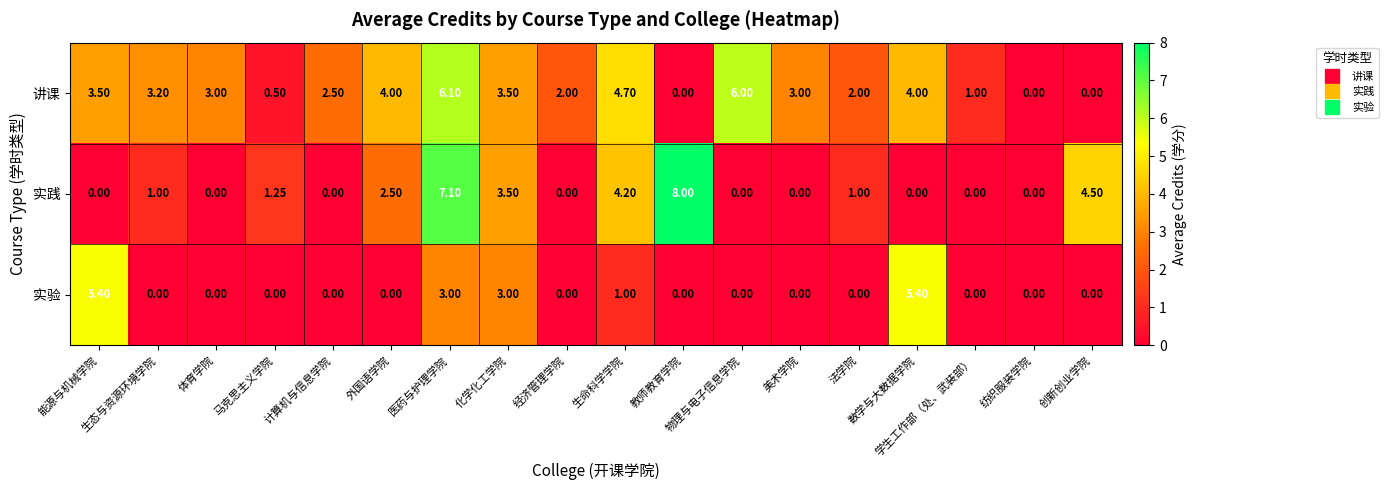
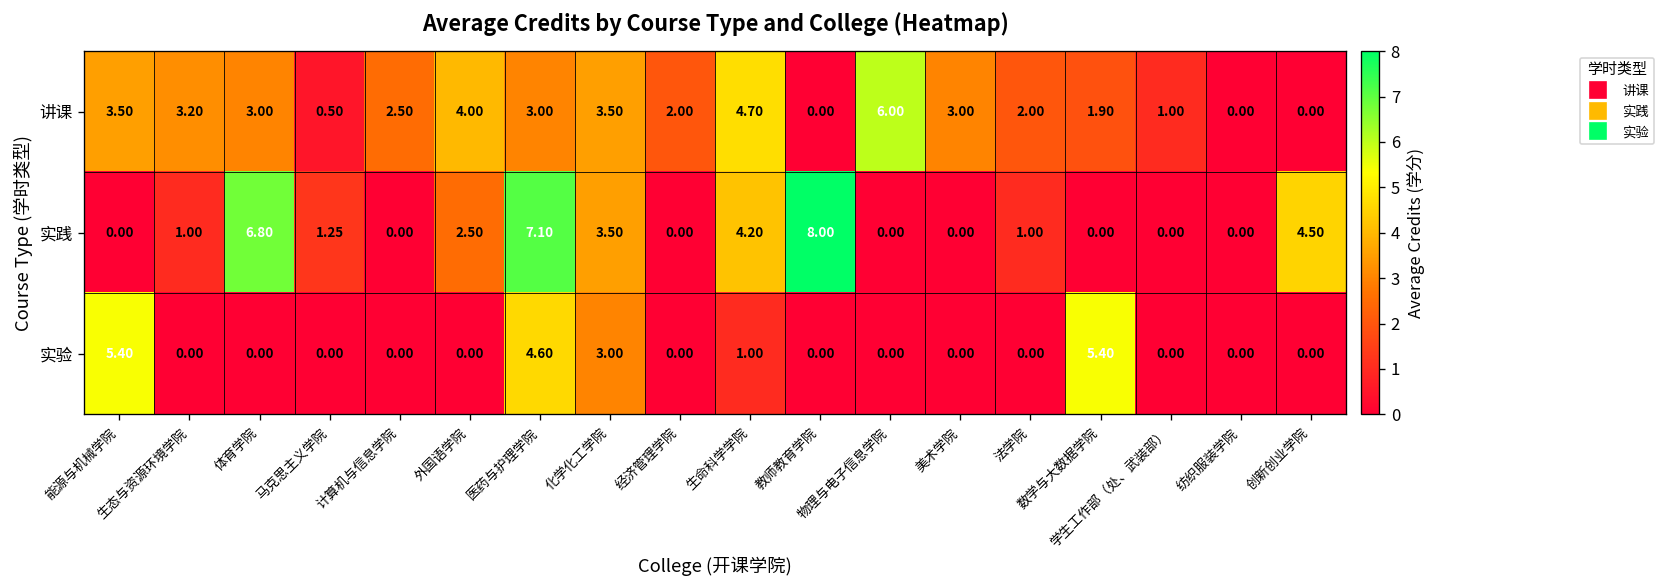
  {
    "讲课": {
      "能源与机械学院": 3.50,
      "生态与资源环境学院": 3.20,
      "体育学院": 3.00,
      "马克思主义学院": 0.50,
      "计算机与信息学院": 2.50,
      "外国语学院": 4.00,
-     "医药与护理学院": 6.10,
+     "医药与护理学院": 3.00,
      "化学化工学院": 3.50,
      "经济管理学院": 2.00,
      "生命科学学院": 4.70,
      "教师教育学院": 0.00,
      "物理与电子信息学院": 6.00,
      "美术学院": 3.00,
      "法学院": 2.00,
-     "数学与大数据学院": 4.00,
+     "数学与大数据学院": 1.90,
      "学生工作部（处、武装部）": 1.00,
      "纺织服装学院": 0.00,
      "创新创业学院": 0.00
    },
    "实践": {
      "能源与机械学院": 0.00,
      "生态与资源环境学院": 1.00,
-     "体育学院": 0.00,
+     "体育学院": 6.80,
      "马克思主义学院": 1.25,
      "计算机与信息学院": 0.00,
      "外国语学院": 2.50,
      "医药与护理学院": 7.10,
      "化学化工学院": 3.50,
      "经济管理学院": 0.00,
      "生命科学学院": 4.20,
      "教师教育学院": 8.00,
      "物理与电子信息学院": 0.00,
      "美术学院": 0.00,
      "法学院": 1.00,
      "数学与大数据学院": 0.00,
      "学生工作部（处、武装部）": 0.00,
      "纺织服装学院": 0.00,
      "创新创业学院": 4.50
    },
    "实验": {
      "能源与机械学院": 5.40,
      "生态与资源环境学院": 0.00,
      "体育学院": 0.00,
      "马克思主义学院": 0.00,
      "计算机与信息学院": 0.00,
      "外国语学院": 0.00,
-     "医药与护理学院": 3.00,
+     "医药与护理学院": 4.60,
      "化学化工学院": 3.00,
      "经济管理学院": 0.00,
      "生命科学学院": 1.00,
      "教师教育学院": 0.00,
      "物理与电子信息学院": 0.00,
      "美术学院": 0.00,
      "法学院": 0.00,
      "数学与大数据学院": 5.40,
      "学生工作部（处、武装部）": 0.00,
      "纺织服装学院": 0.00,
      "创新创业学院": 0.00
    }
  }
